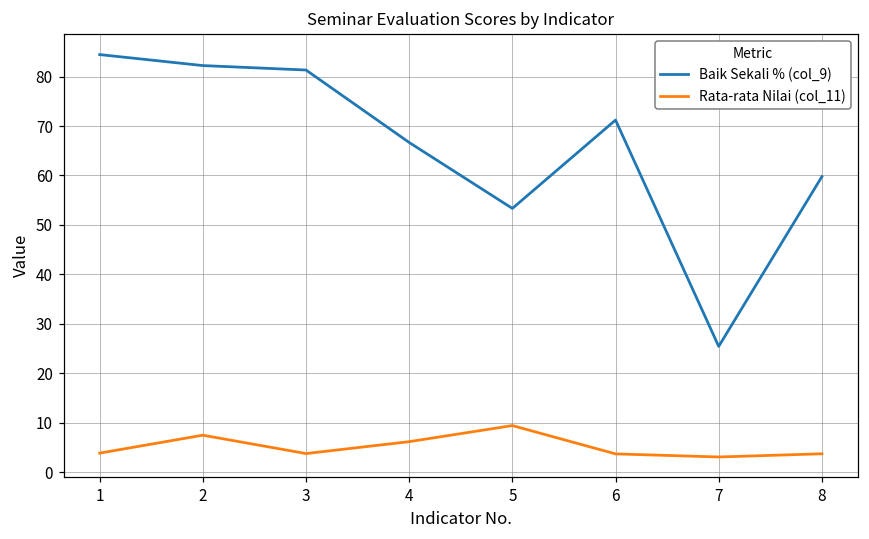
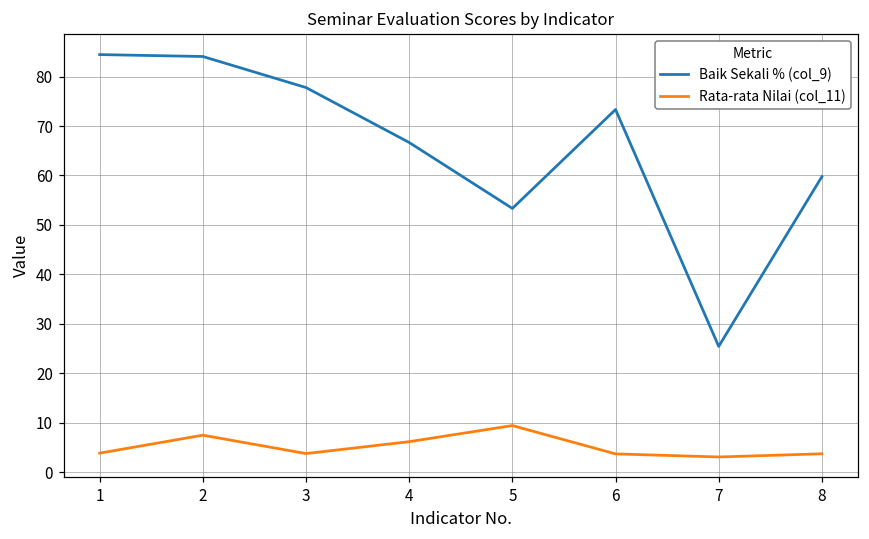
  {
    "Baik Sekali % (col_9)": {
      "1": 84,
-     "2": 82,
-     "3": 81,
+     "2": 84,
+     "3": 78,
      "4": 67,
      "5": 53,
-     "6": 71,
+     "6": 73,
      "7": 25,
      "8": 60
    },
    "Rata-rata Nilai (col_11)": {
      "1": 4,
      "2": 7,
      "3": 4,
      "4": 6,
      "5": 9,
      "6": 4,
      "7": 3,
      "8": 4
    }
  }
